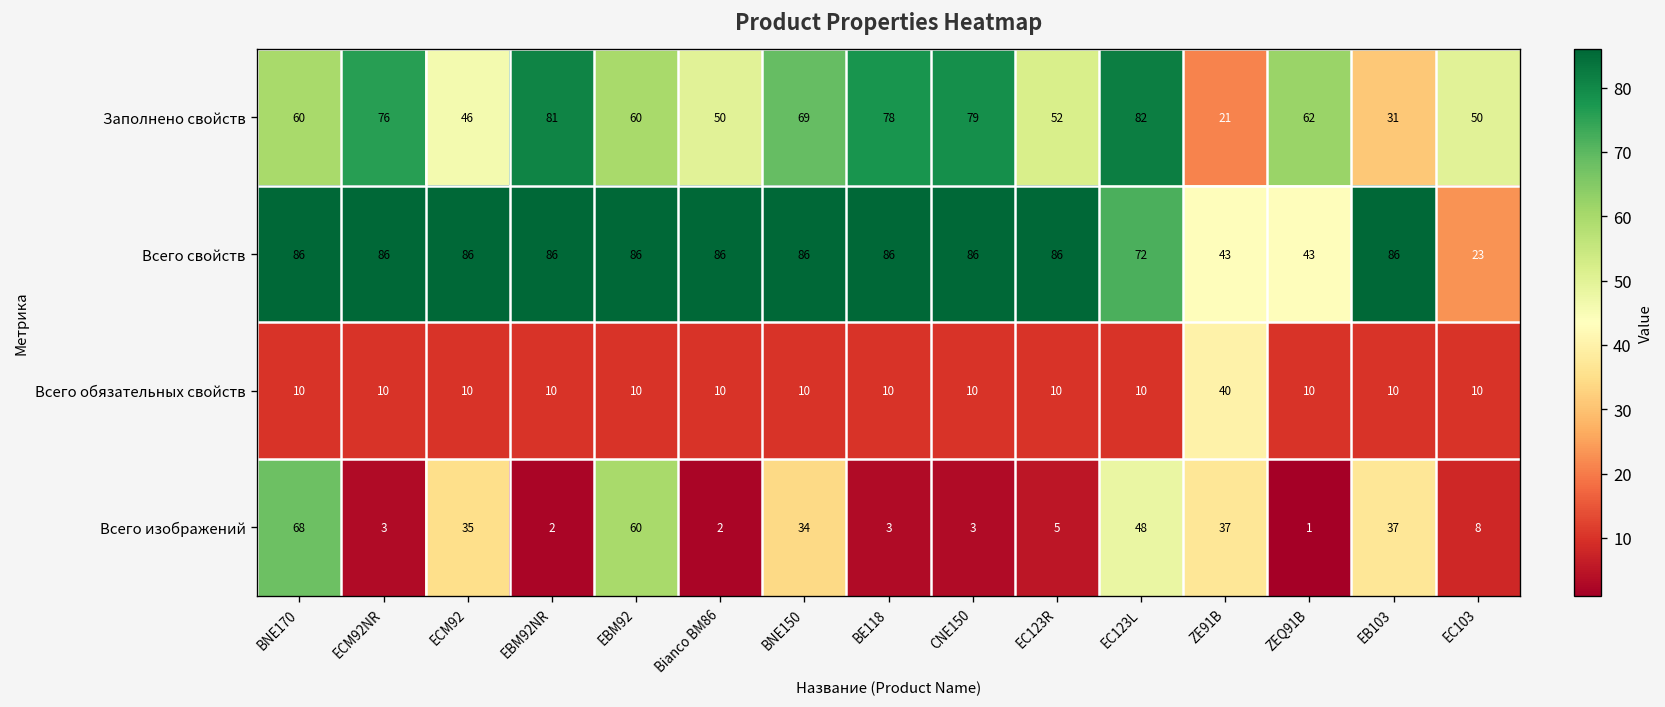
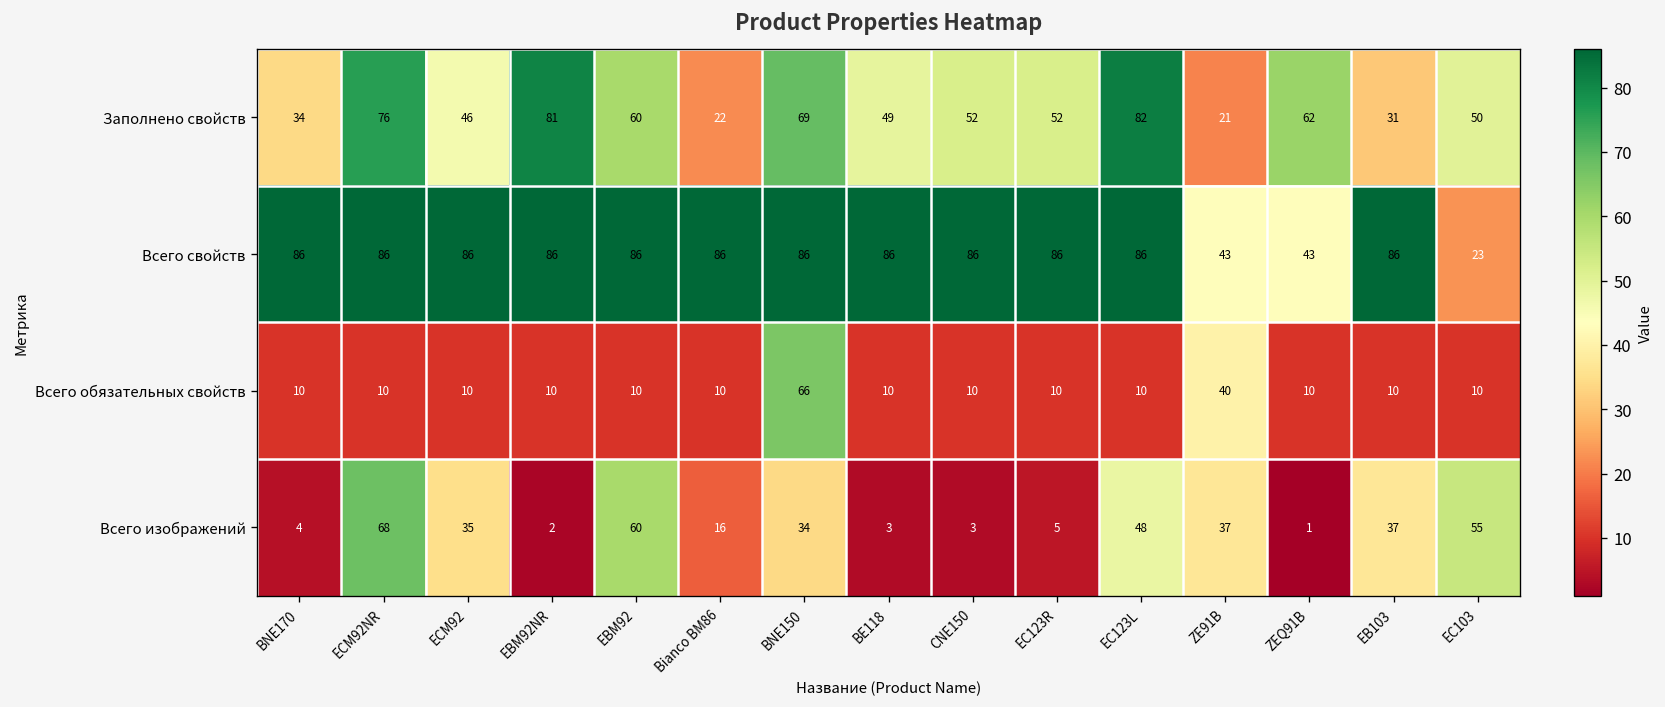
  {
    "Заполнено свойств": {
-     "ВNЕ170": 60,
+     "ВNЕ170": 34,
      "EСM92NR": 76,
      "EСM92": 46,
      "EBM92NR": 81,
      "EBM92": 60,
-     "Bianco BM86": 50,
+     "Bianco BM86": 22,
      "BNE150": 69,
-     "BE118": 78,
-     "CNE150": 79,
+     "BE118": 49,
+     "CNE150": 52,
      "EC123R": 52,
      "EC123L": 82,
      "ZE91B": 21,
      "ZEQ91B": 62,
      "EB103": 31,
      "EC103": 50
    },
    "Всего свойств": {
      "ВNЕ170": 86,
      "EСM92NR": 86,
      "EСM92": 86,
      "EBM92NR": 86,
      "EBM92": 86,
      "Bianco BM86": 86,
      "BNE150": 86,
      "BE118": 86,
      "CNE150": 86,
      "EC123R": 86,
-     "EC123L": 72,
+     "EC123L": 86,
      "ZE91B": 43,
      "ZEQ91B": 43,
      "EB103": 86,
      "EC103": 23
    },
    "Всего обязательных свойств": {
      "ВNЕ170": 10,
      "EСM92NR": 10,
      "EСM92": 10,
      "EBM92NR": 10,
      "EBM92": 10,
      "Bianco BM86": 10,
-     "BNE150": 10,
+     "BNE150": 66,
      "BE118": 10,
      "CNE150": 10,
      "EC123R": 10,
      "EC123L": 10,
      "ZE91B": 40,
      "ZEQ91B": 10,
      "EB103": 10,
      "EC103": 10
    },
    "Всего изображений": {
-     "ВNЕ170": 68,
-     "EСM92NR": 3,
+     "ВNЕ170": 4,
+     "EСM92NR": 68,
      "EСM92": 35,
      "EBM92NR": 2,
      "EBM92": 60,
-     "Bianco BM86": 2,
+     "Bianco BM86": 16,
      "BNE150": 34,
      "BE118": 3,
      "CNE150": 3,
      "EC123R": 5,
      "EC123L": 48,
      "ZE91B": 37,
      "ZEQ91B": 1,
      "EB103": 37,
-     "EC103": 8
+     "EC103": 55
    }
  }
